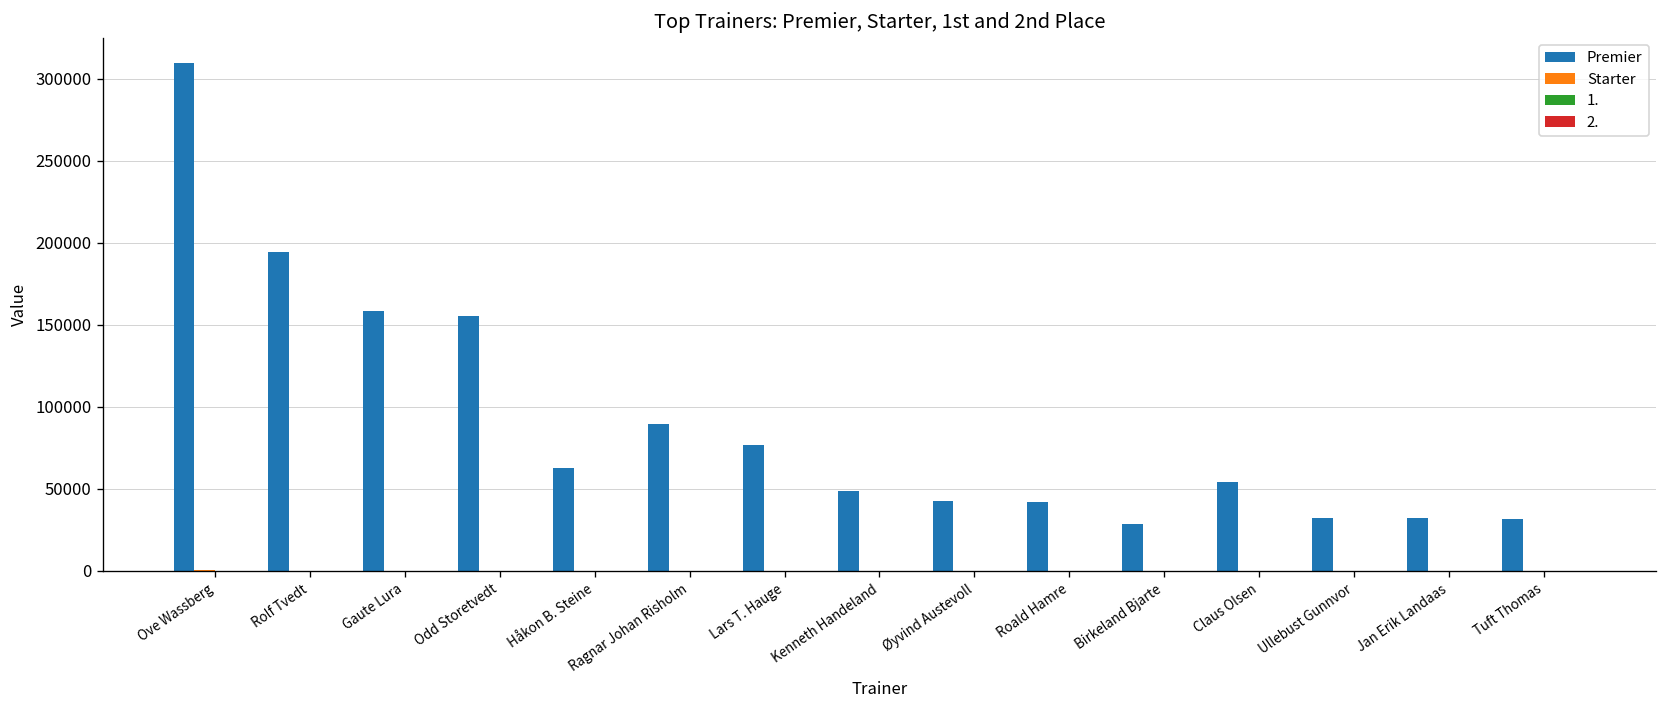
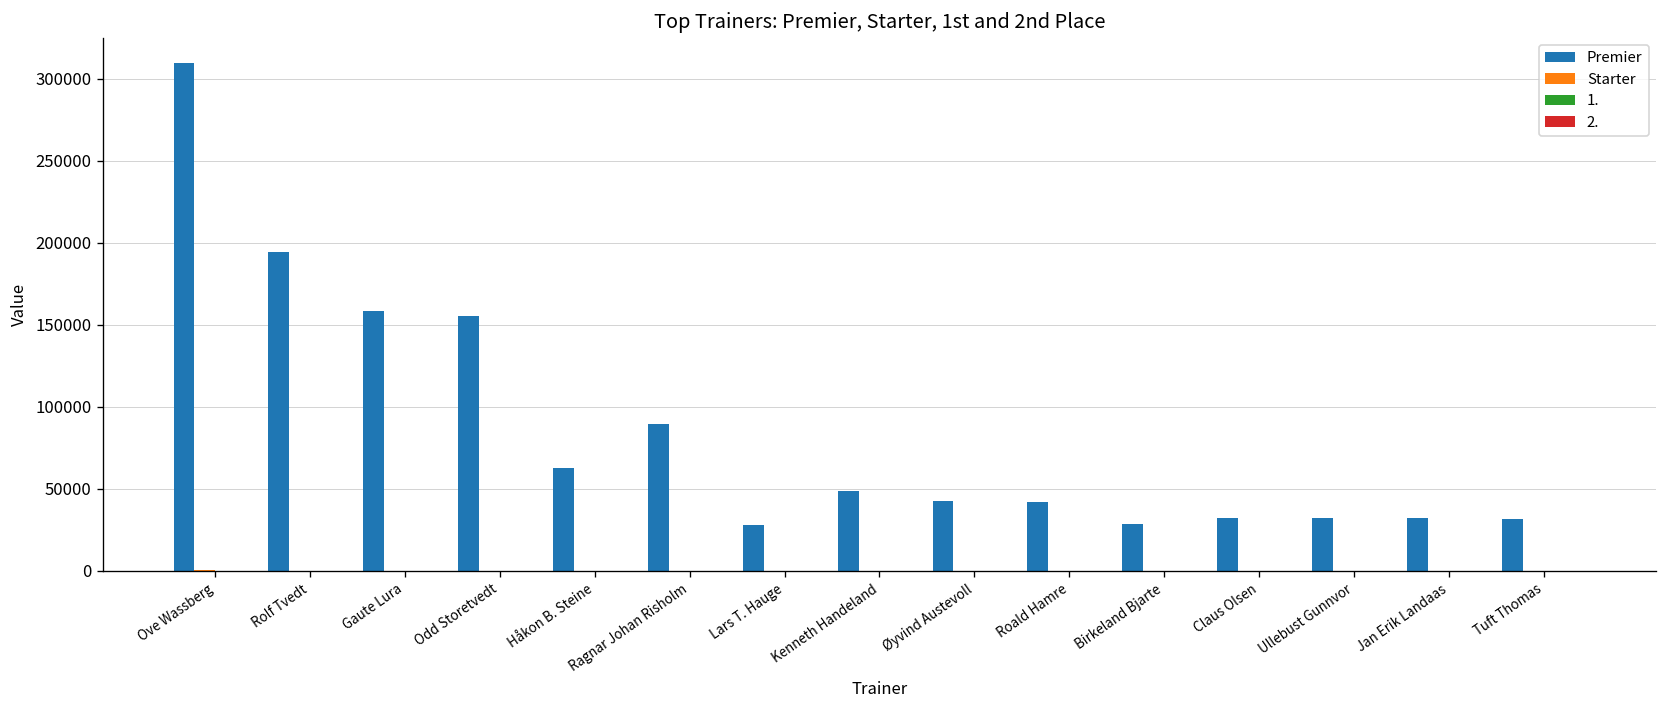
  {
    "Premier": {
      "Ove Wassberg": 310000,
      "Rolf Tvedt": 194000,
      "Gaute Lura": 158000,
      "Odd Storetvedt": 155000,
      "Håkon B. Steine": 63000,
      "Ragnar Johan Risholm": 90000,
-     "Lars T. Hauge": 77000,
+     "Lars T. Hauge": 28000,
      "Kenneth Handeland": 48000,
      "Øyvind Austevoll": 43000,
      "Roald Hamre": 42000,
      "Birkeland Bjarte": 28000,
-     "Claus Olsen": 54000,
+     "Claus Olsen": 32000,
      "Ullebust Gunnvor": 32000,
      "Jan Erik Landaas": 32000,
      "Tuft Thomas": 32000
    },
    "1.": {
      "Øyvind Austevoll": 0,
      "Claus Olsen": 0
    },
    "2.": {
      "Kenneth Handeland": 0,
      "Roald Hamre": 0,
      "Ullebust Gunnvor": 0
    }
  }
